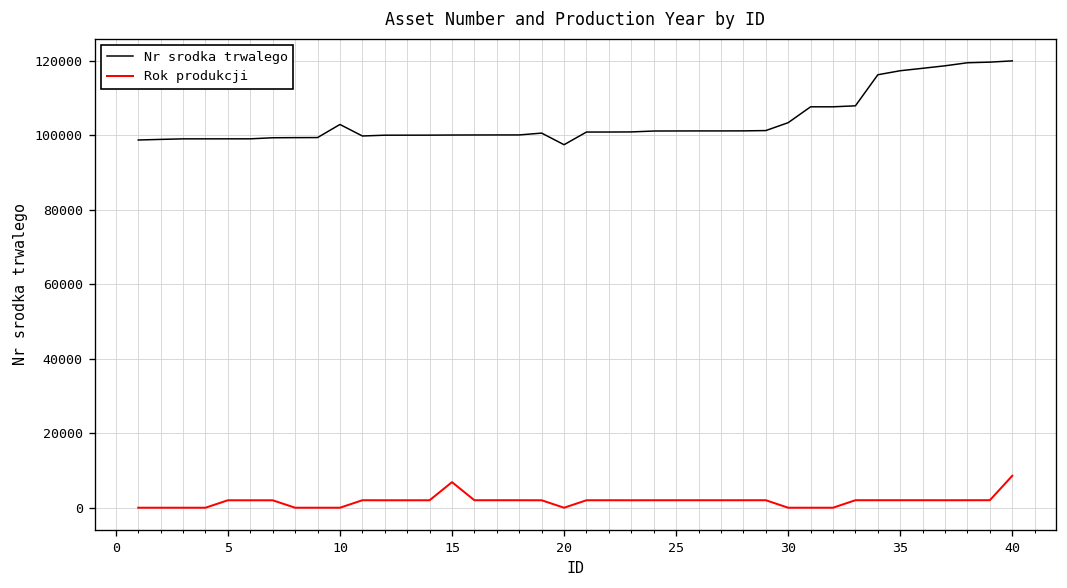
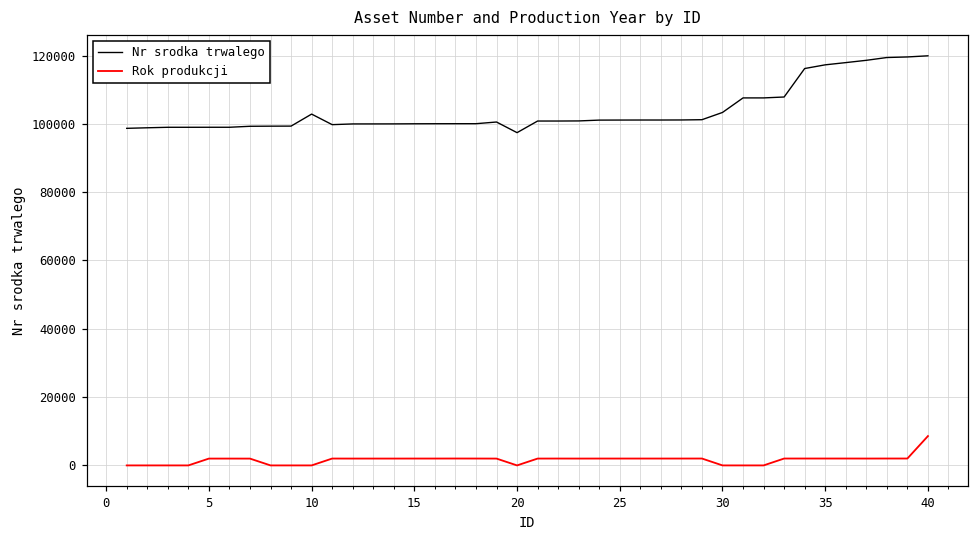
  {
    "Nr srodka trwalego": {
      "5": 99000,
      "10": 103000,
      "15": 100000,
      "20": 97000,
      "25": 101000,
      "30": 103000,
      "35": 117000,
      "40": 120000
    },
    "Rok produkcji": {
      "5": 2000,
      "10": 0,
-     "15": 7000,
+     "15": 2000,
      "20": 0,
      "25": 2000,
      "30": 0,
      "35": 2000,
      "40": 9000
    }
  }
